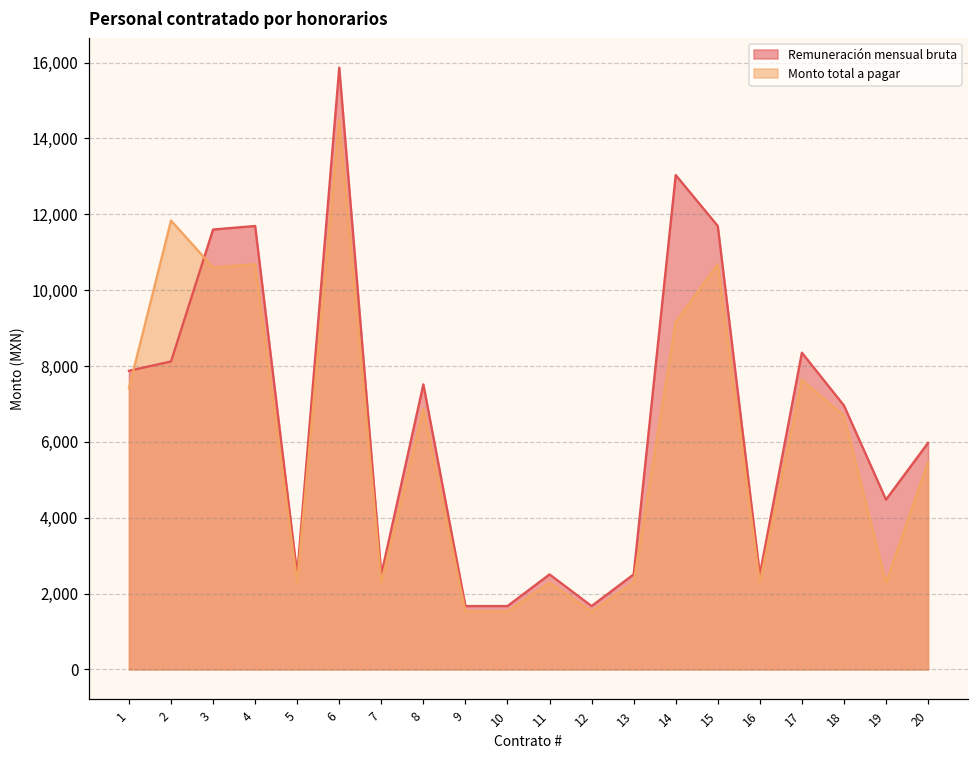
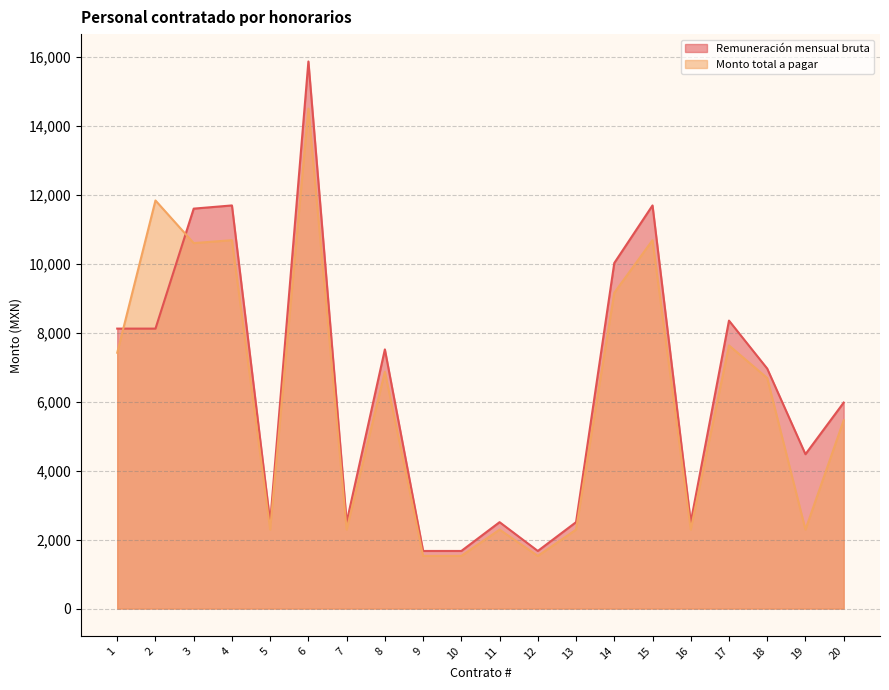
  {
    "Remuneración mensual bruta": {
-     "1": "7,900",
+     "1": "8,100",
      "2": "8,100",
      "3": "11,600",
      "4": "11,700",
      "5": "2,500",
      "6": "15,900",
      "7": "2,500",
      "8": "7,500",
      "9": "1,700",
      "10": "1,700",
      "11": "2,500",
      "12": "1,700",
      "13": "2,500",
-     "14": "13,000",
+     "14": "10,000",
      "15": "11,700",
      "16": "2,500",
      "17": "8,400",
      "18": "7,000",
      "19": "4,500",
      "20": "6,000"
    },
    "Monto total a pagar": {
      "1": "7,400",
      "2": "11,800",
      "3": "10,600",
      "4": "10,700",
      "5": "2,300",
      "6": "14,500",
      "7": "2,300",
      "8": "6,900",
      "9": "1,500",
      "10": "1,500",
      "11": "2,300",
      "12": "1,500",
      "13": "2,300",
      "14": "9,200",
      "15": "10,700",
      "16": "2,300",
      "17": "7,600",
      "18": "6,700",
      "19": "2,300",
      "20": "5,500"
    }
  }
